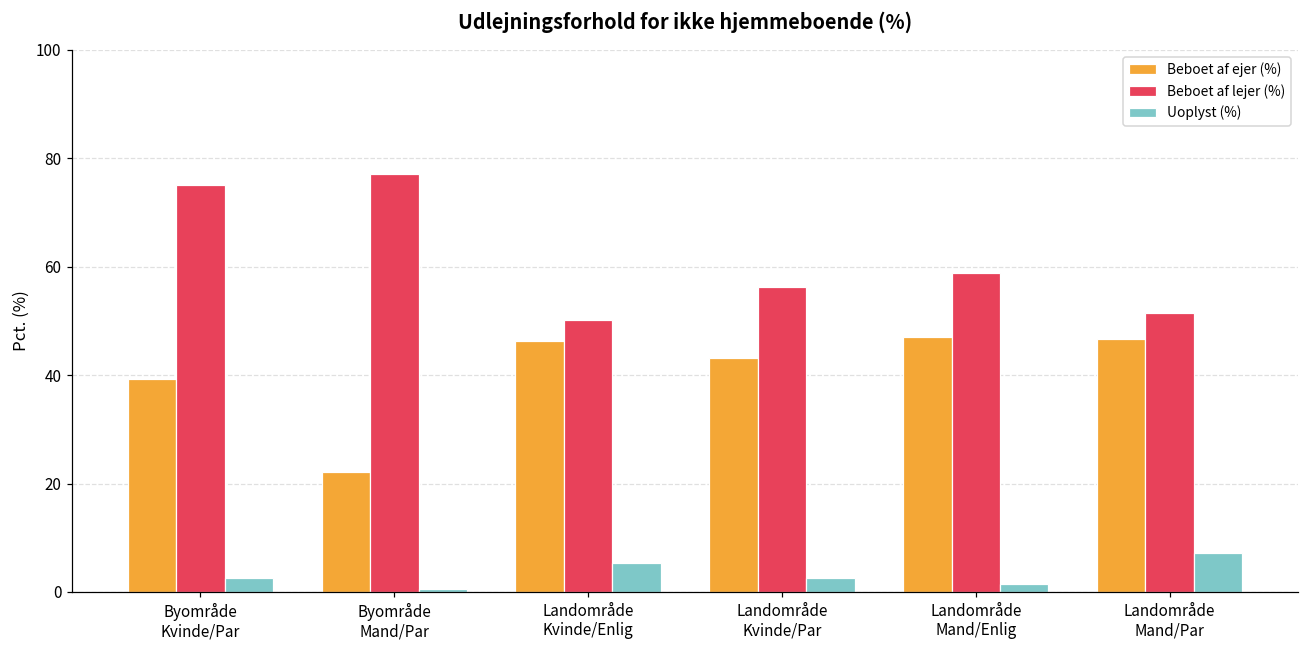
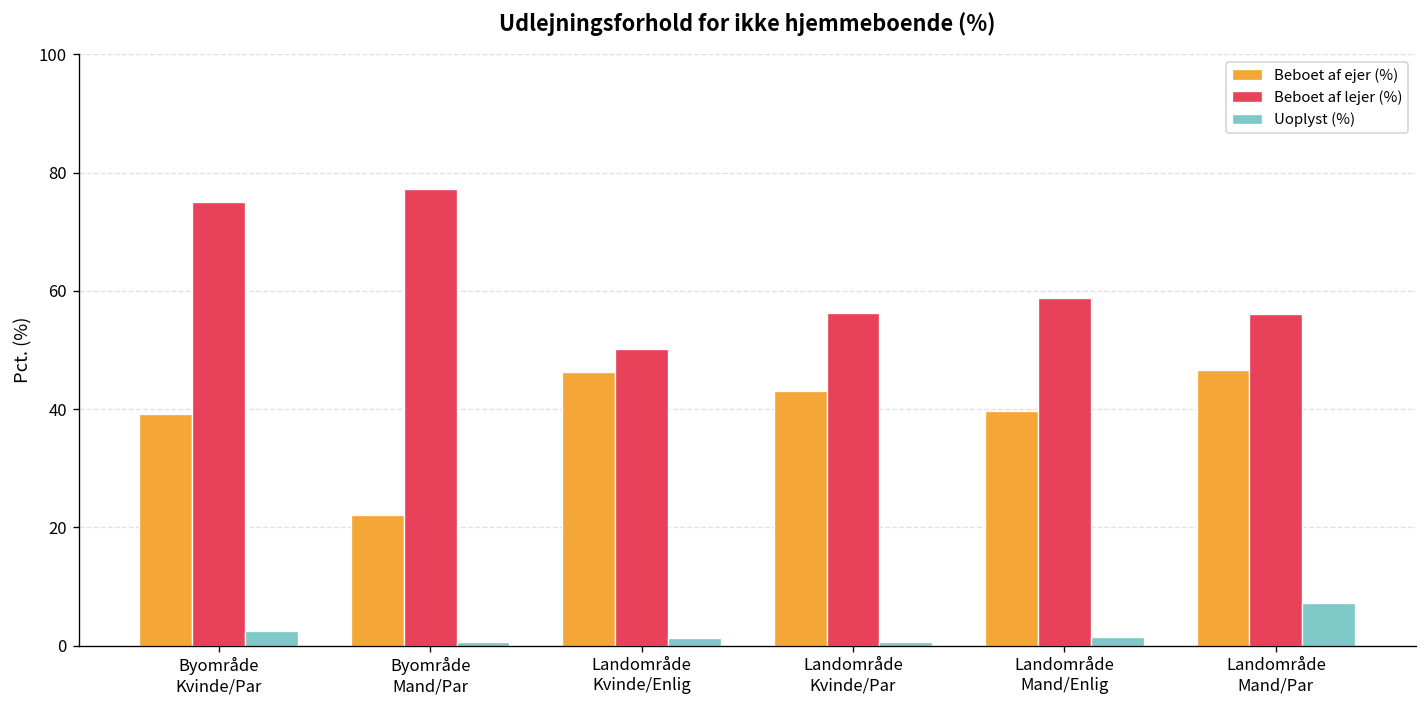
  {
    "Beboet af ejer (%)": {
      "Byområde Kvinde/Par": 39,
      "Byområde Mand/Par": 22,
      "Landområde Kvinde/Enlig": 46,
      "Landområde Kvinde/Par": 43,
-     "Landområde Mand/Enlig": 47,
+     "Landområde Mand/Enlig": 40,
      "Landområde Mand/Par": 47
    },
    "Beboet af lejer (%)": {
      "Byområde Kvinde/Par": 75,
      "Byområde Mand/Par": 77,
      "Landområde Kvinde/Enlig": 50,
      "Landområde Kvinde/Par": 56,
      "Landområde Mand/Enlig": 59,
-     "Landområde Mand/Par": 51
+     "Landområde Mand/Par": 56
    },
    "Uoplyst (%)": {
      "Byområde Kvinde/Par": 3,
      "Byområde Mand/Par": 1,
-     "Landområde Kvinde/Enlig": 5,
-     "Landområde Kvinde/Par": 3,
+     "Landområde Kvinde/Enlig": 1,
+     "Landområde Kvinde/Par": 1,
      "Landområde Mand/Enlig": 1,
      "Landområde Mand/Par": 7
    }
  }
